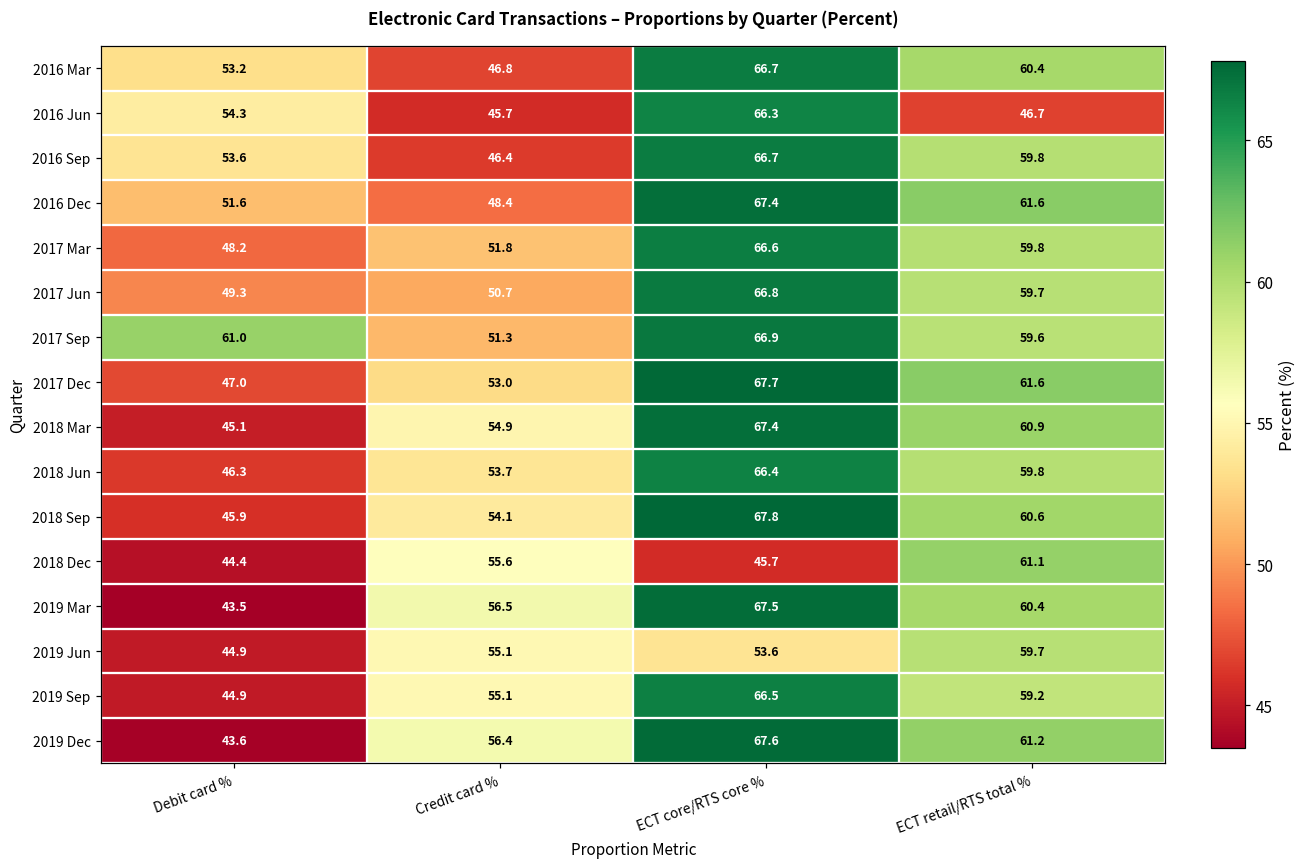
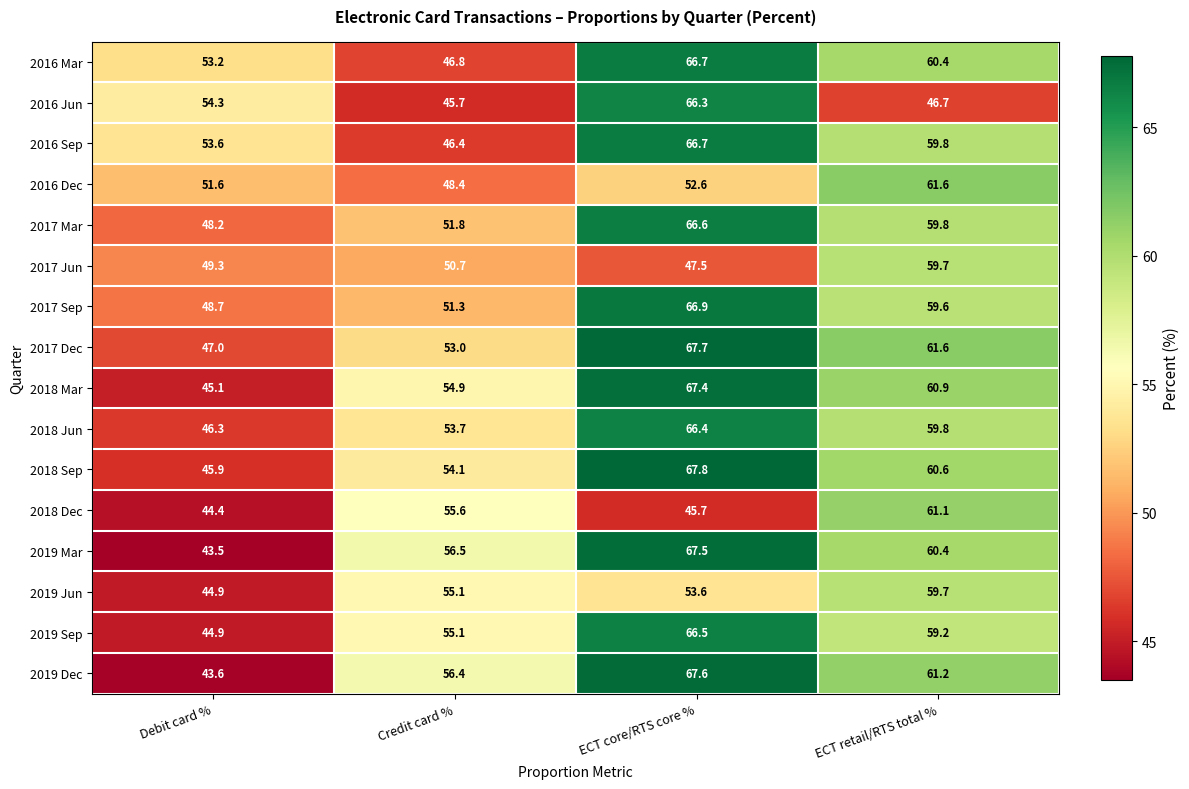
  {
    "2016 Mar": {
      "Debit card %": 53.2,
      "Credit card %": 46.8,
      "ECT core/RTS core %": 66.7,
      "ECT retail/RTS total %": 60.4
    },
    "2016 Jun": {
      "Debit card %": 54.3,
      "Credit card %": 45.7,
      "ECT core/RTS core %": 66.3,
      "ECT retail/RTS total %": 46.7
    },
    "2016 Sep": {
      "Debit card %": 53.6,
      "Credit card %": 46.4,
      "ECT core/RTS core %": 66.7,
      "ECT retail/RTS total %": 59.8
    },
    "2016 Dec": {
      "Debit card %": 51.6,
      "Credit card %": 48.4,
-     "ECT core/RTS core %": 67.4,
+     "ECT core/RTS core %": 52.6,
      "ECT retail/RTS total %": 61.6
    },
    "2017 Mar": {
      "Debit card %": 48.2,
      "Credit card %": 51.8,
      "ECT core/RTS core %": 66.6,
      "ECT retail/RTS total %": 59.8
    },
    "2017 Jun": {
      "Debit card %": 49.3,
      "Credit card %": 50.7,
-     "ECT core/RTS core %": 66.8,
+     "ECT core/RTS core %": 47.5,
      "ECT retail/RTS total %": 59.7
    },
    "2017 Sep": {
-     "Debit card %": 61.0,
+     "Debit card %": 48.7,
      "Credit card %": 51.3,
      "ECT core/RTS core %": 66.9,
      "ECT retail/RTS total %": 59.6
    },
    "2017 Dec": {
      "Debit card %": 47.0,
      "Credit card %": 53.0,
      "ECT core/RTS core %": 67.7,
      "ECT retail/RTS total %": 61.6
    },
    "2018 Mar": {
      "Debit card %": 45.1,
      "Credit card %": 54.9,
      "ECT core/RTS core %": 67.4,
      "ECT retail/RTS total %": 60.9
    },
    "2018 Jun": {
      "Debit card %": 46.3,
      "Credit card %": 53.7,
      "ECT core/RTS core %": 66.4,
      "ECT retail/RTS total %": 59.8
    },
    "2018 Sep": {
      "Debit card %": 45.9,
      "Credit card %": 54.1,
      "ECT core/RTS core %": 67.8,
      "ECT retail/RTS total %": 60.6
    },
    "2018 Dec": {
      "Debit card %": 44.4,
      "Credit card %": 55.6,
      "ECT core/RTS core %": 45.7,
      "ECT retail/RTS total %": 61.1
    },
    "2019 Mar": {
      "Debit card %": 43.5,
      "Credit card %": 56.5,
      "ECT core/RTS core %": 67.5,
      "ECT retail/RTS total %": 60.4
    },
    "2019 Jun": {
      "Debit card %": 44.9,
      "Credit card %": 55.1,
      "ECT core/RTS core %": 53.6,
      "ECT retail/RTS total %": 59.7
    },
    "2019 Sep": {
      "Debit card %": 44.9,
      "Credit card %": 55.1,
      "ECT core/RTS core %": 66.5,
      "ECT retail/RTS total %": 59.2
    },
    "2019 Dec": {
      "Debit card %": 43.6,
      "Credit card %": 56.4,
      "ECT core/RTS core %": 67.6,
      "ECT retail/RTS total %": 61.2
    }
  }
